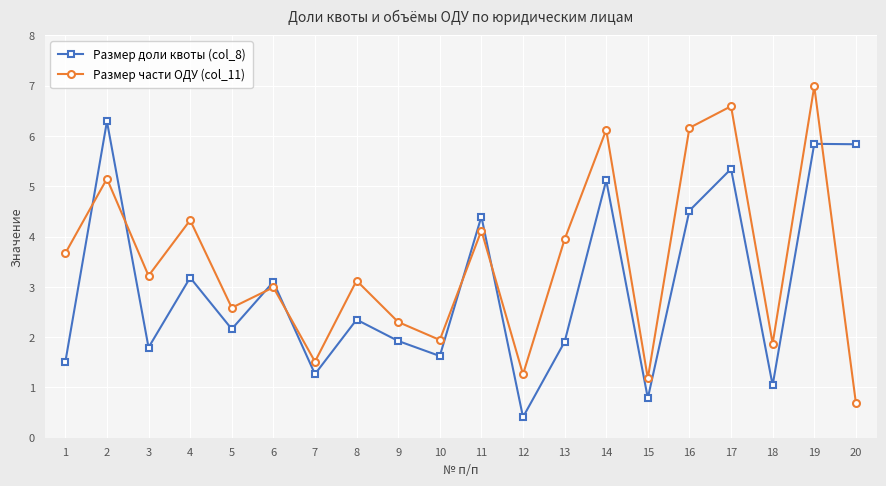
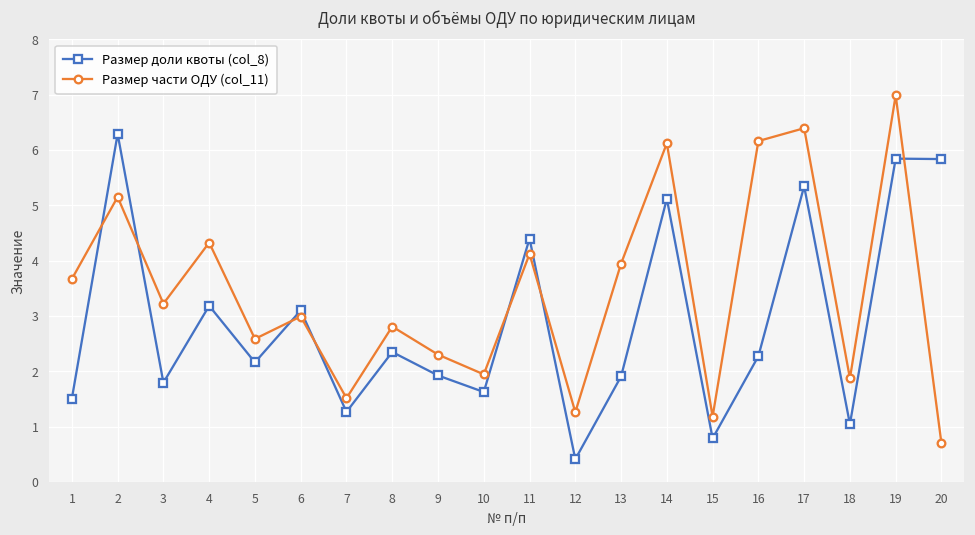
  {
    "Размер доли квоты (col_8)": {
      "1": 1.5,
      "2": 6.3,
      "3": 1.8,
      "4": 3.2,
      "5": 2.2,
      "6": 3.1,
      "7": 1.3,
      "8": 2.3,
      "9": 1.9,
      "10": 1.6,
      "11": 4.4,
      "12": 0.4,
      "13": 1.9,
      "14": 5.1,
      "15": 0.8,
-     "16": 4.5,
+     "16": 2.3,
      "17": 5.3,
      "18": 1.0,
      "19": 5.8,
      "20": 5.8
    },
    "Размер части ОДУ (col_11)": {
      "1": 3.7,
      "2": 5.2,
      "3": 3.2,
      "4": 4.3,
      "5": 2.6,
      "6": 3.0,
      "7": 1.5,
-     "8": 3.1,
+     "8": 2.8,
      "9": 2.3,
      "10": 1.9,
      "11": 4.1,
      "12": 1.3,
      "13": 3.9,
      "14": 6.1,
      "15": 1.2,
      "16": 6.2,
-     "17": 6.6,
+     "17": 6.4,
      "18": 1.9,
      "19": 7.0,
      "20": 0.7
    }
  }
